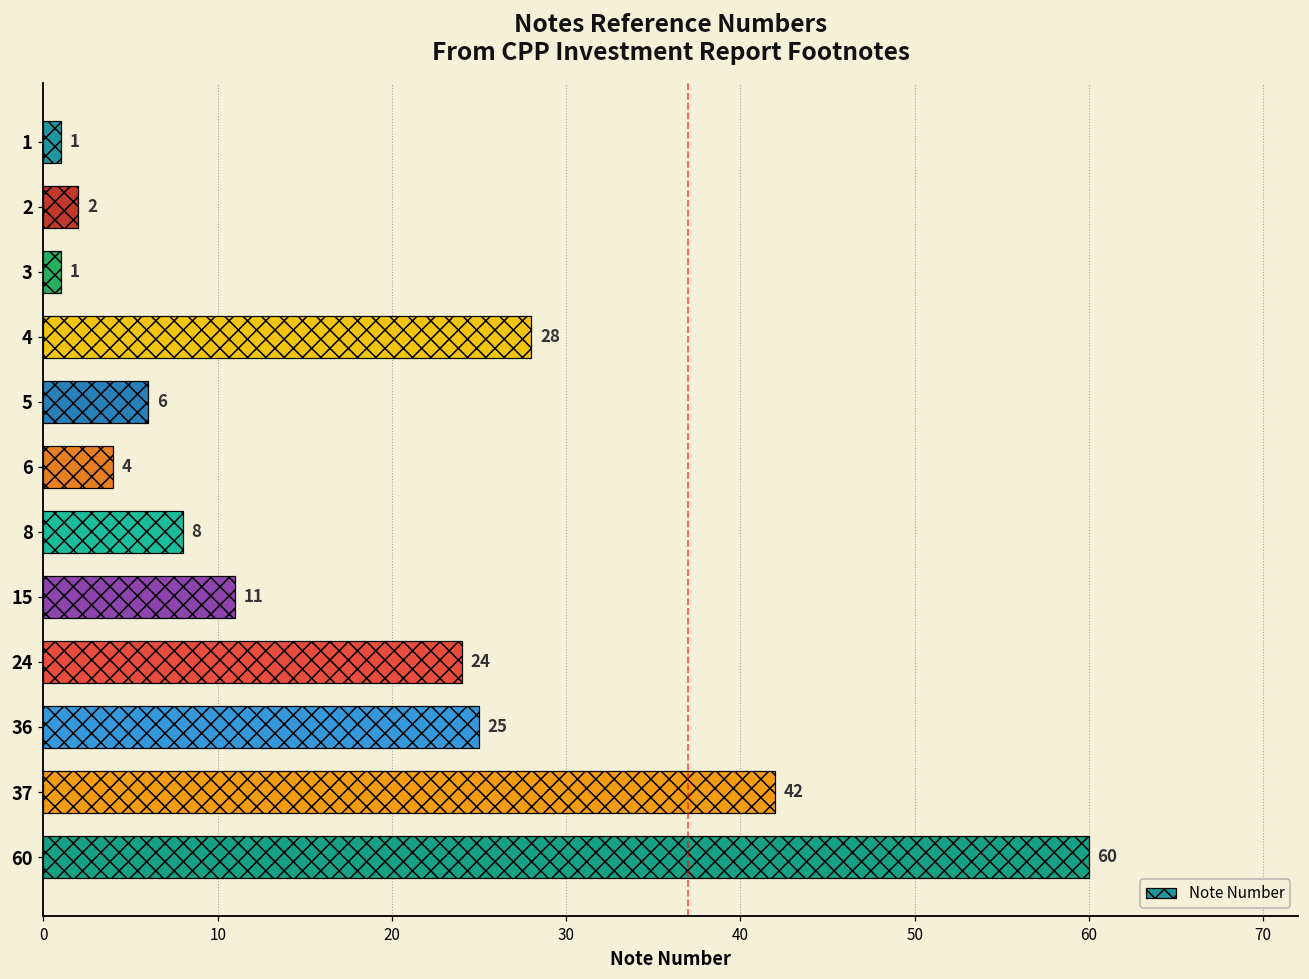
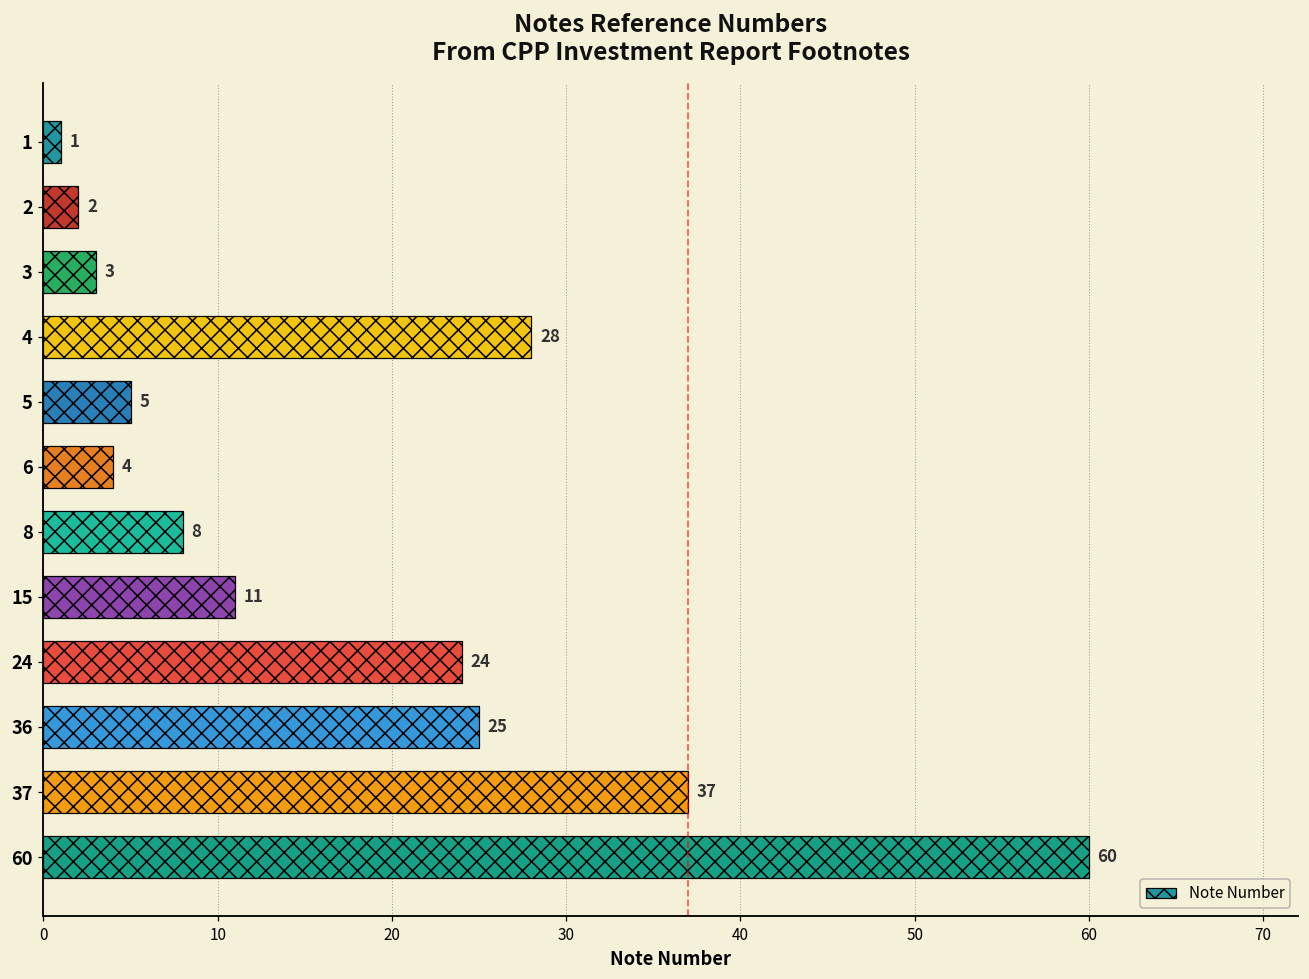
  {
    "1": 1,
    "2": 2,
-   "3": 1,
+   "3": 3,
    "4": 28,
-   "5": 6,
+   "5": 5,
    "6": 4,
    "8": 8,
    "15": 11,
    "24": 24,
    "36": 25,
-   "37": 42,
+   "37": 37,
    "60": 60
  }
